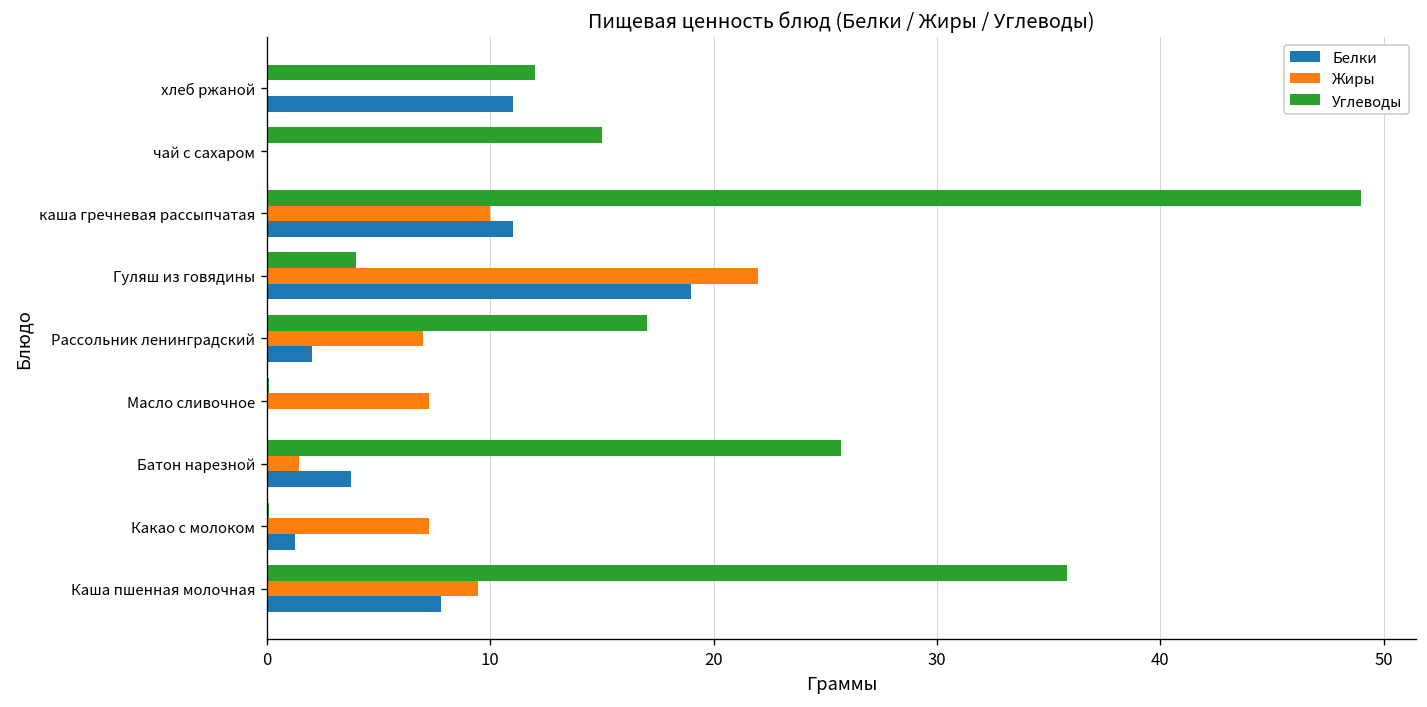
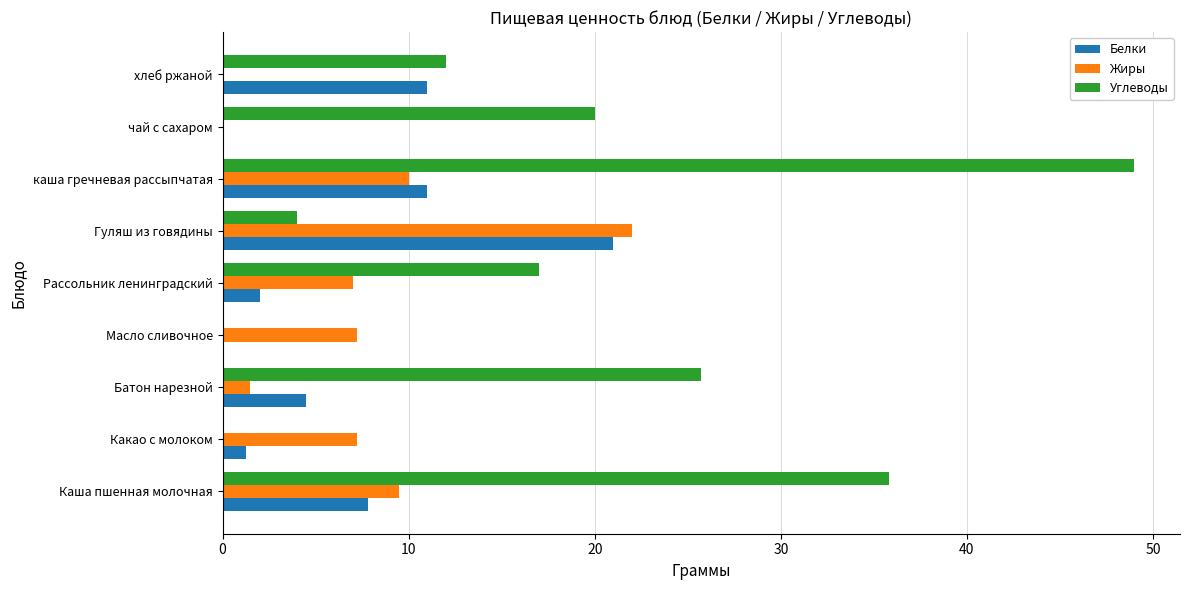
  {
    "Белки": {
      "хлеб ржаной": 11.0,
      "чай с сахаром": 0.0,
      "каша гречневая рассыпчатая": 11.0,
-     "Гуляш из говядины": 19,
+     "Гуляш из говядины": 21,
      "Рассольник ленинградский": 2.0,
-     "Батон нарезной": 3.8,
+     "Батон нарезной": 4.5,
      "Какао с молоком": 1.3,
      "Каша пшенная молочная": 7.8
    },
    "Жиры": {
      "хлеб ржаной": 0.0,
      "чай с сахаром": 0.0,
      "каша гречневая рассыпчатая": 10.0,
      "Гуляш из говядины": 22.0,
      "Рассольник ленинградский": 7.0,
      "Масло сливочное": 7.3,
      "Батон нарезной": 1.5,
      "Какао с молоком": 7.3,
      "Каша пшенная молочная": 9.5
    },
    "Углеводы": {
      "хлеб ржаной": 12,
-     "чай с сахаром": 15,
+     "чай с сахаром": 20,
      "каша гречневая рассыпчатая": 49,
      "Гуляш из говядины": 4,
      "Рассольник ленинградский": 17,
      "Батон нарезной": 25.7,
      "Каша пшенная молочная": 35.8
    }
  }
